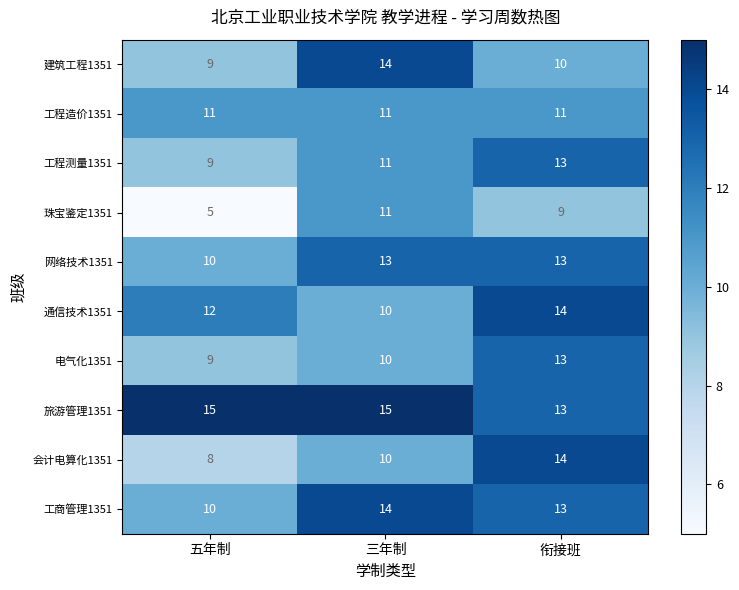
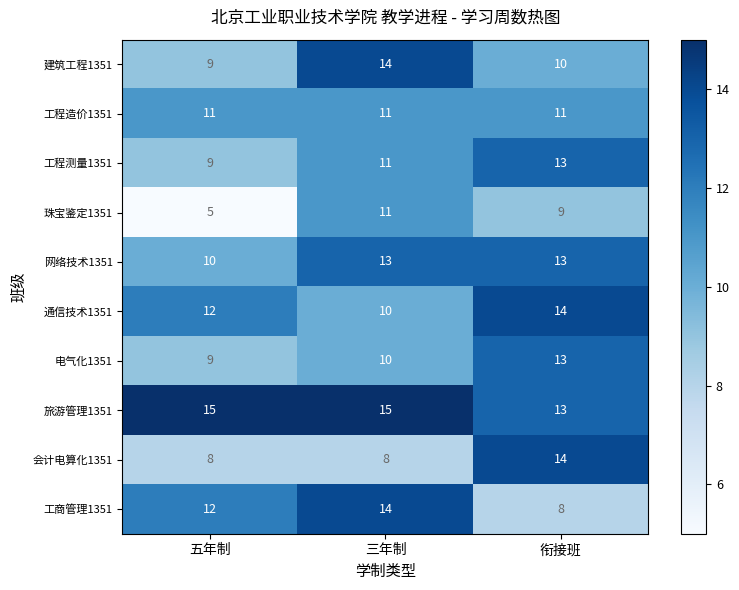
  {
    "建筑工程1351": {
      "五年制": 9,
      "三年制": 14,
      "衔接班": 10
    },
    "工程造价1351": {
      "五年制": 11,
      "三年制": 11,
      "衔接班": 11
    },
    "工程测量1351": {
      "五年制": 9,
      "三年制": 11,
      "衔接班": 13
    },
    "珠宝鉴定1351": {
      "五年制": 5,
      "三年制": 11,
      "衔接班": 9
    },
    "网络技术1351": {
      "五年制": 10,
      "三年制": 13,
      "衔接班": 13
    },
    "通信技术1351": {
      "五年制": 12,
      "三年制": 10,
      "衔接班": 14
    },
    "电气化1351": {
      "五年制": 9,
      "三年制": 10,
      "衔接班": 13
    },
    "旅游管理1351": {
      "五年制": 15,
      "三年制": 15,
      "衔接班": 13
    },
    "会计电算化1351": {
      "五年制": 8,
-     "三年制": 10,
+     "三年制": 8,
      "衔接班": 14
    },
    "工商管理1351": {
-     "五年制": 10,
+     "五年制": 12,
      "三年制": 14,
-     "衔接班": 13
+     "衔接班": 8
    }
  }
